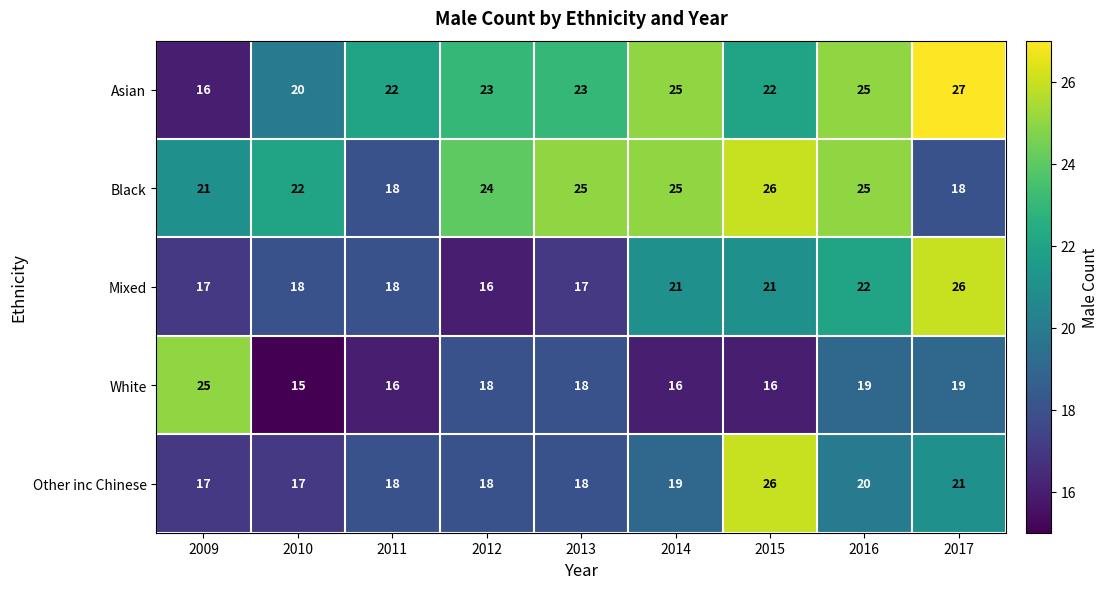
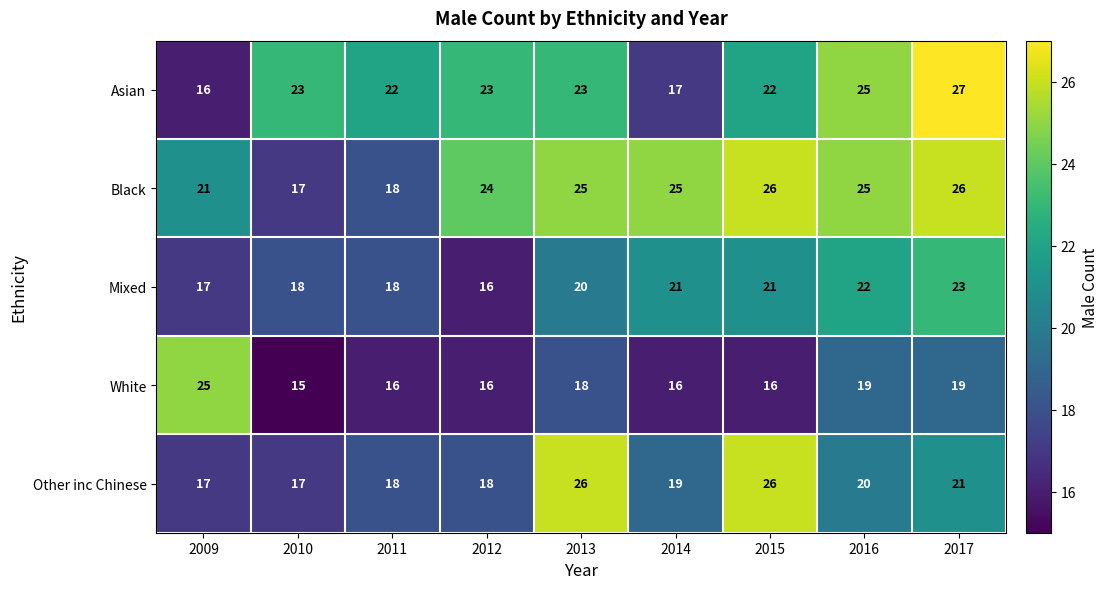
  {
    "Asian": {
      "2009": 16,
-     "2010": 20,
+     "2010": 23,
      "2011": 22,
      "2012": 23,
      "2013": 23,
-     "2014": 25,
+     "2014": 17,
      "2015": 22,
      "2016": 25,
      "2017": 27
    },
    "Black": {
      "2009": 21,
-     "2010": 22,
+     "2010": 17,
      "2011": 18,
      "2012": 24,
      "2013": 25,
      "2014": 25,
      "2015": 26,
      "2016": 25,
-     "2017": 18
+     "2017": 26
    },
    "Mixed": {
      "2009": 17,
      "2010": 18,
      "2011": 18,
      "2012": 16,
-     "2013": 17,
+     "2013": 20,
      "2014": 21,
      "2015": 21,
      "2016": 22,
-     "2017": 26
+     "2017": 23
    },
    "White": {
      "2009": 25,
      "2010": 15,
      "2011": 16,
-     "2012": 18,
+     "2012": 16,
      "2013": 18,
      "2014": 16,
      "2015": 16,
      "2016": 19,
      "2017": 19
    },
    "Other inc Chinese": {
      "2009": 17,
      "2010": 17,
      "2011": 18,
      "2012": 18,
-     "2013": 18,
+     "2013": 26,
      "2014": 19,
      "2015": 26,
      "2016": 20,
      "2017": 21
    }
  }
